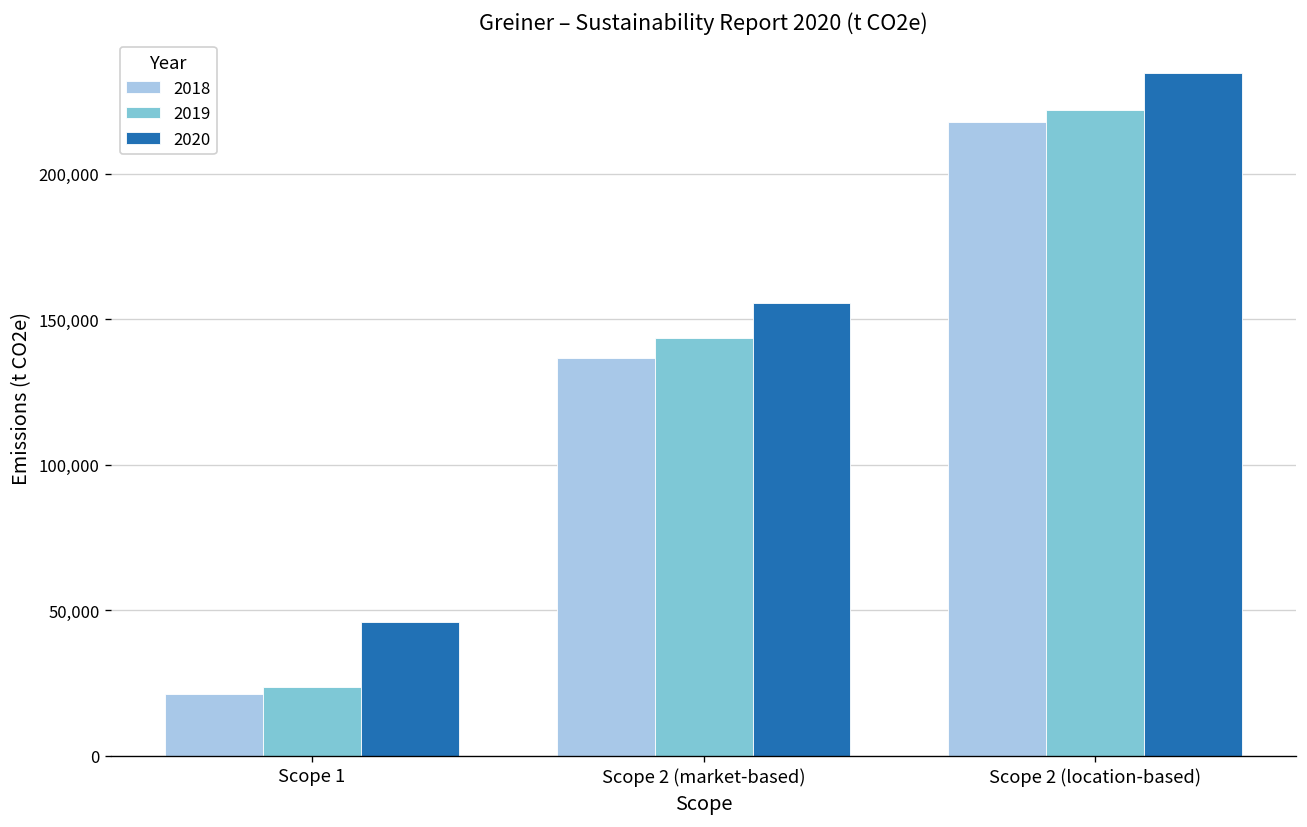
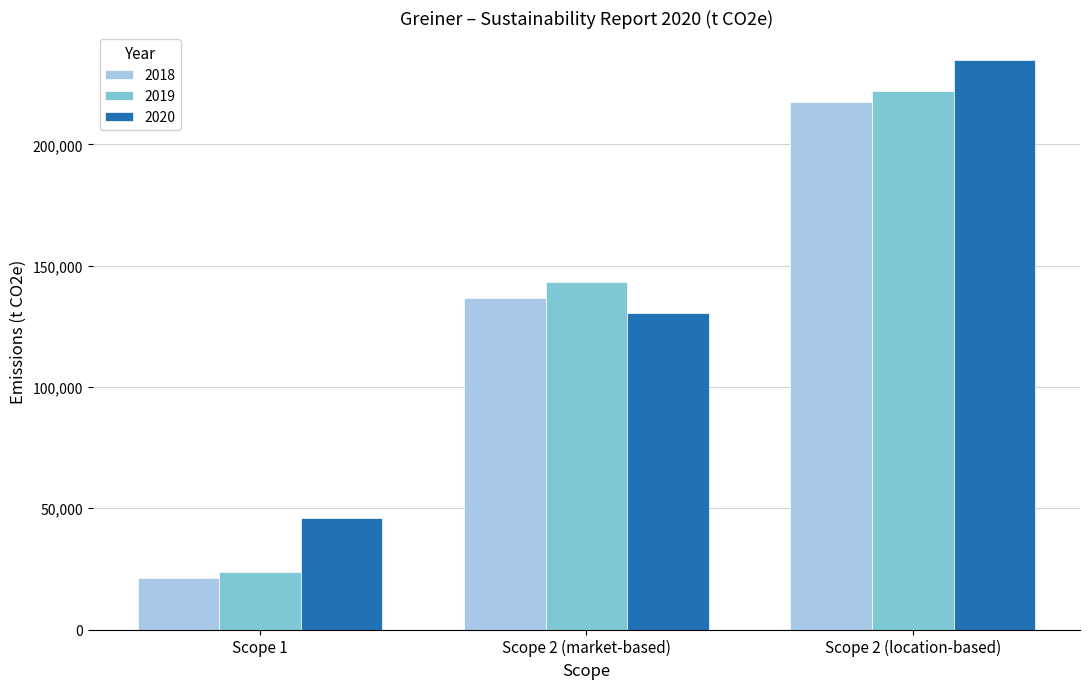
  {
    "2020": {
      "Scope 1": "46,000",
-     "Scope 2 (market-based)": "156,000",
+     "Scope 2 (market-based)": "131,000",
      "Scope 2 (location-based)": "235,000"
    }
  }
